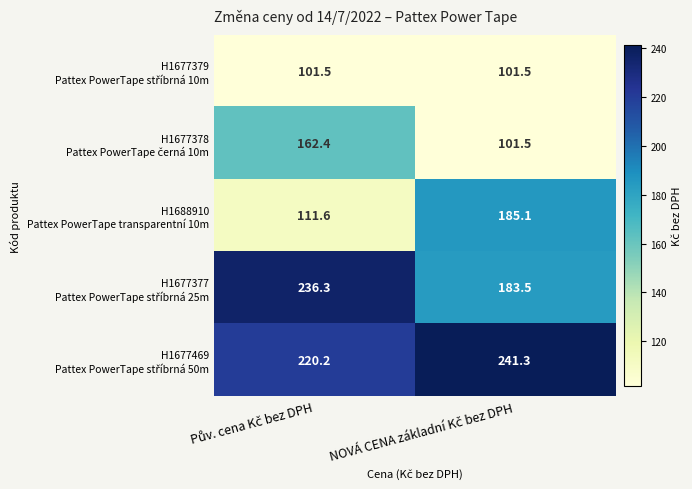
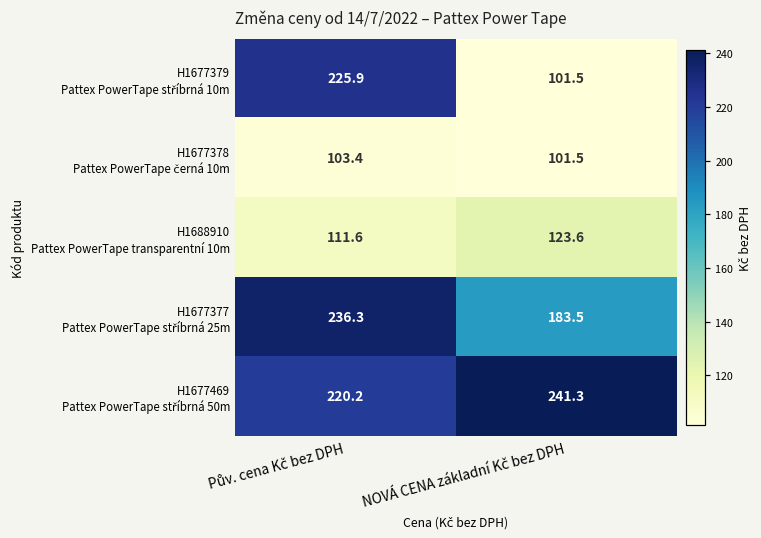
  {
    "H1677379 Pattex PowerTape stříbrná 10m": {
-     "Pův. cena Kč bez DPH": 101.5,
+     "Pův. cena Kč bez DPH": 225.9,
      "NOVÁ CENA základní Kč bez DPH": 101.5
    },
    "H1677378 Pattex PowerTape černá 10m": {
-     "Pův. cena Kč bez DPH": 162.4,
+     "Pův. cena Kč bez DPH": 103.4,
      "NOVÁ CENA základní Kč bez DPH": 101.5
    },
    "H1688910 Pattex PowerTape transparentní 10m": {
      "Pův. cena Kč bez DPH": 111.6,
-     "NOVÁ CENA základní Kč bez DPH": 185.1
+     "NOVÁ CENA základní Kč bez DPH": 123.6
    },
    "H1677377 Pattex PowerTape stříbrná 25m": {
      "Pův. cena Kč bez DPH": 236.3,
      "NOVÁ CENA základní Kč bez DPH": 183.5
    },
    "H1677469 Pattex PowerTape stříbrná 50m": {
      "Pův. cena Kč bez DPH": 220.2,
      "NOVÁ CENA základní Kč bez DPH": 241.3
    }
  }
